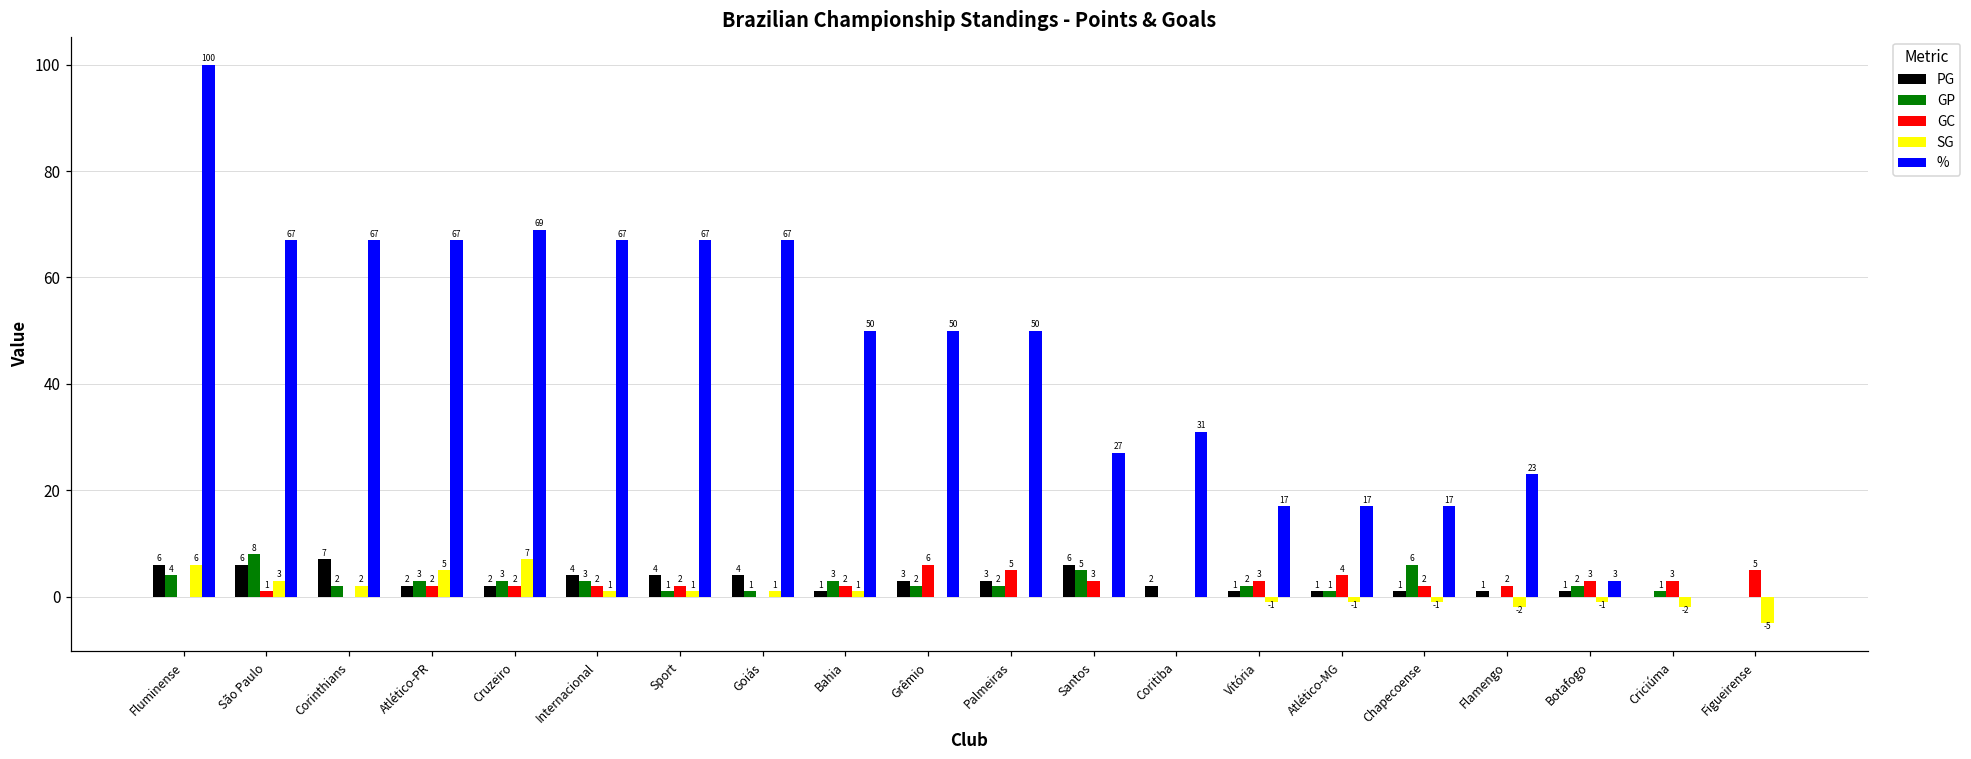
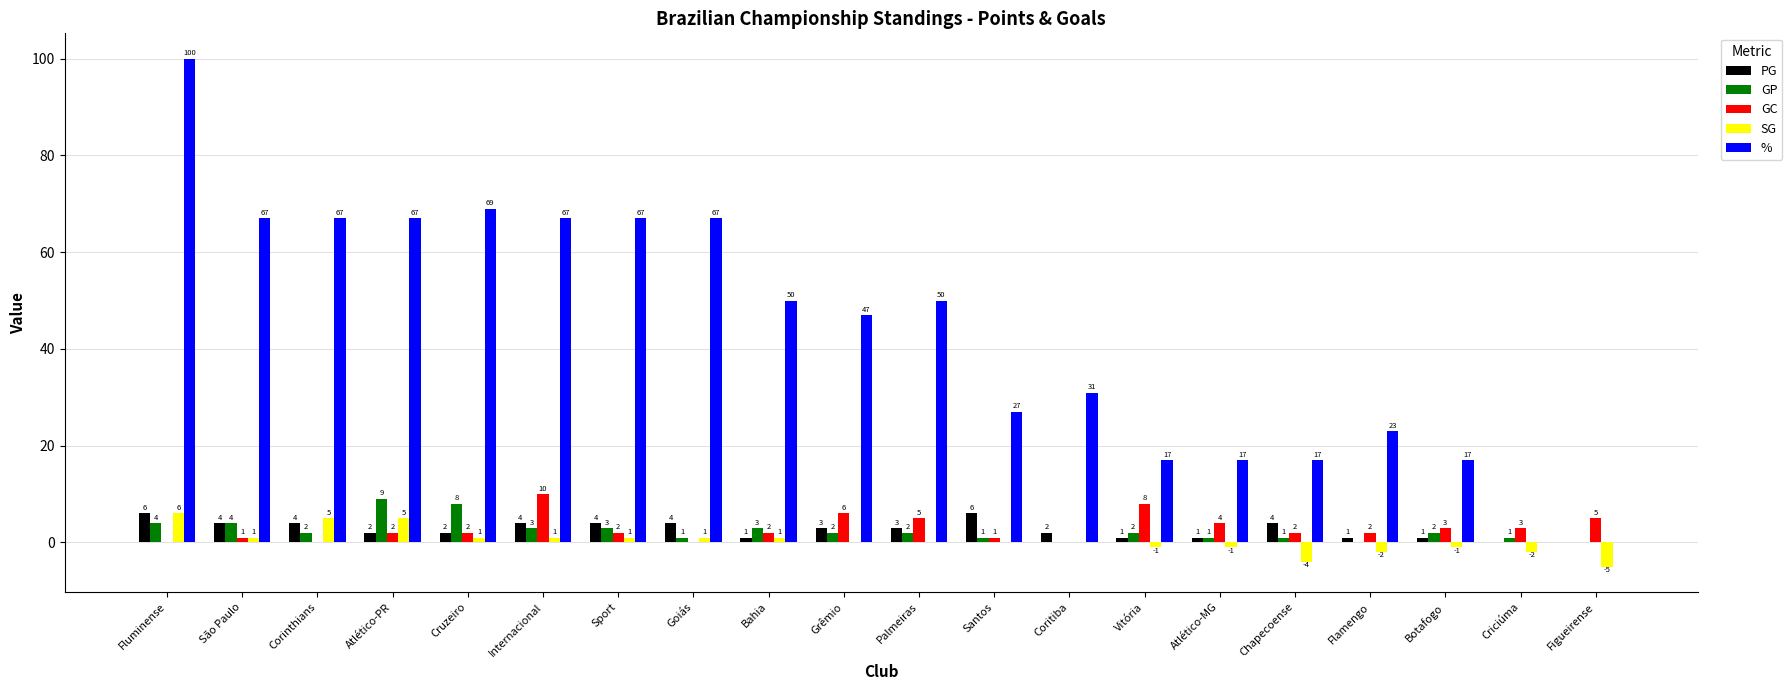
  {
    "PG": {
      "Fluminense": 6,
-     "São Paulo": 6,
-     "Corinthians": 7,
+     "São Paulo": 4,
+     "Corinthians": 4,
      "Atlético-PR": 2,
      "Cruzeiro": 2,
      "Internacional": 4,
      "Sport": 4,
      "Goiás": 4,
      "Bahia": 1,
      "Grêmio": 3,
      "Palmeiras": 3,
      "Santos": 6,
      "Coritiba": 2,
      "Vitória": 1,
      "Atlético-MG": 1,
-     "Chapecoense": 1,
+     "Chapecoense": 4,
      "Flamengo": 1,
      "Botafogo": 1
    },
    "GP": {
      "Fluminense": 4,
-     "São Paulo": 8,
+     "São Paulo": 4,
      "Corinthians": 2,
-     "Atlético-PR": 3,
-     "Cruzeiro": 3,
+     "Atlético-PR": 9,
+     "Cruzeiro": 8,
      "Internacional": 3,
-     "Sport": 1,
+     "Sport": 3,
      "Goiás": 1,
      "Bahia": 3,
      "Grêmio": 2,
      "Palmeiras": 2,
-     "Santos": 5,
+     "Santos": 1,
      "Vitória": 2,
      "Atlético-MG": 1,
-     "Chapecoense": 6,
+     "Chapecoense": 1,
      "Botafogo": 2,
      "Criciúma": 1
    },
    "GC": {
      "São Paulo": 1,
      "Atlético-PR": 2,
      "Cruzeiro": 2,
-     "Internacional": 2,
+     "Internacional": 10,
      "Sport": 2,
      "Bahia": 2,
      "Grêmio": 6,
      "Palmeiras": 5,
-     "Santos": 3,
-     "Vitória": 3,
+     "Santos": 1,
+     "Vitória": 8,
      "Atlético-MG": 4,
      "Chapecoense": 2,
      "Flamengo": 2,
      "Botafogo": 3,
      "Criciúma": 3,
      "Figueirense": 5
    },
    "SG": {
      "Fluminense": 6,
-     "São Paulo": 3,
-     "Corinthians": 2,
+     "São Paulo": 1,
+     "Corinthians": 5,
      "Atlético-PR": 5,
-     "Cruzeiro": 7,
+     "Cruzeiro": 1,
      "Internacional": 1,
      "Sport": 1,
      "Goiás": 1,
      "Bahia": 1,
      "Vitória": -1,
      "Atlético-MG": -1,
-     "Chapecoense": -1,
+     "Chapecoense": -4,
      "Flamengo": -2,
      "Botafogo": -1,
      "Criciúma": -2,
      "Figueirense": -5
    },
    "%": {
      "Fluminense": 100,
      "São Paulo": 67,
      "Corinthians": 67,
      "Atlético-PR": 67,
      "Cruzeiro": 69,
      "Internacional": 67,
      "Sport": 67,
      "Goiás": 67,
      "Bahia": 50,
-     "Grêmio": 50,
+     "Grêmio": 47,
      "Palmeiras": 50,
      "Santos": 27,
      "Coritiba": 31,
      "Vitória": 17,
      "Atlético-MG": 17,
      "Chapecoense": 17,
      "Flamengo": 23,
-     "Botafogo": 3
+     "Botafogo": 17
    }
  }
